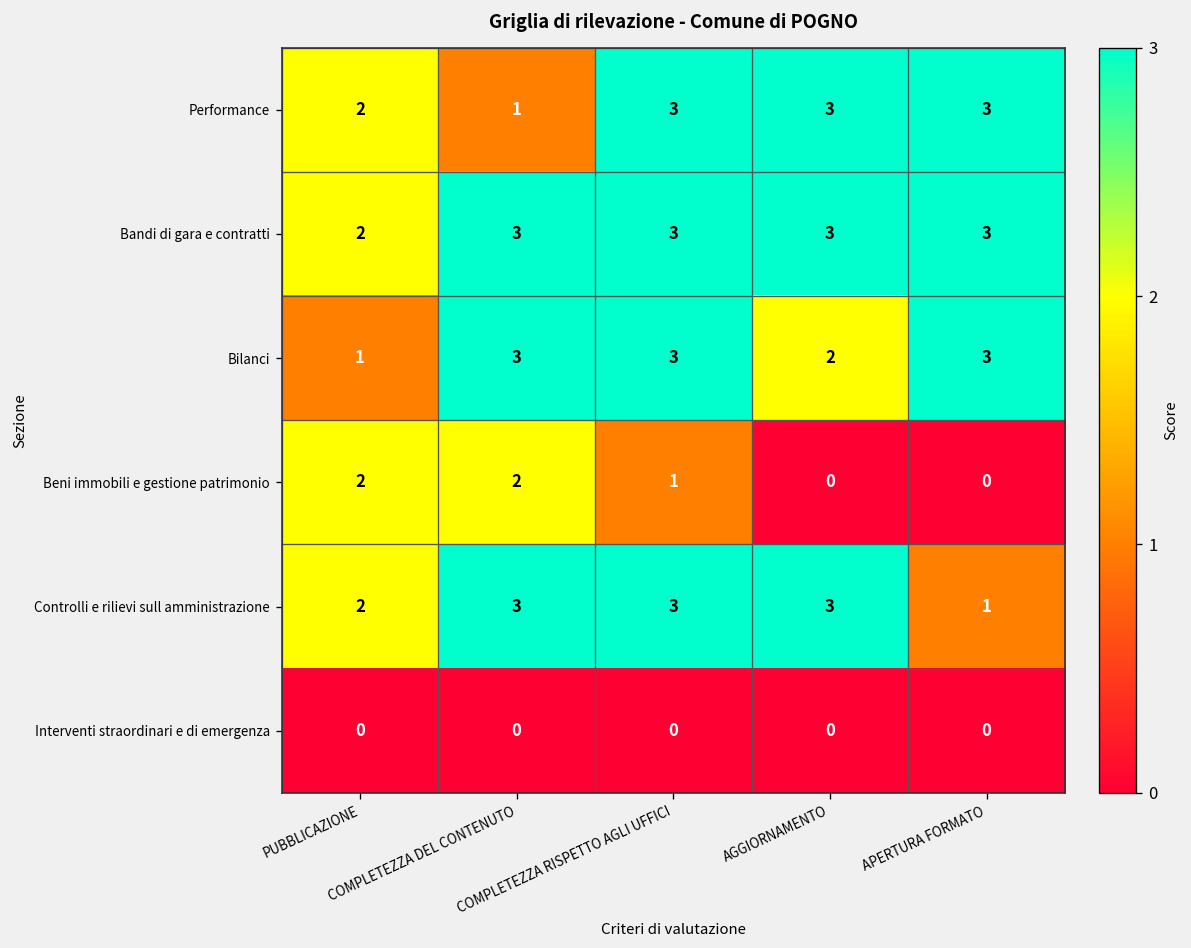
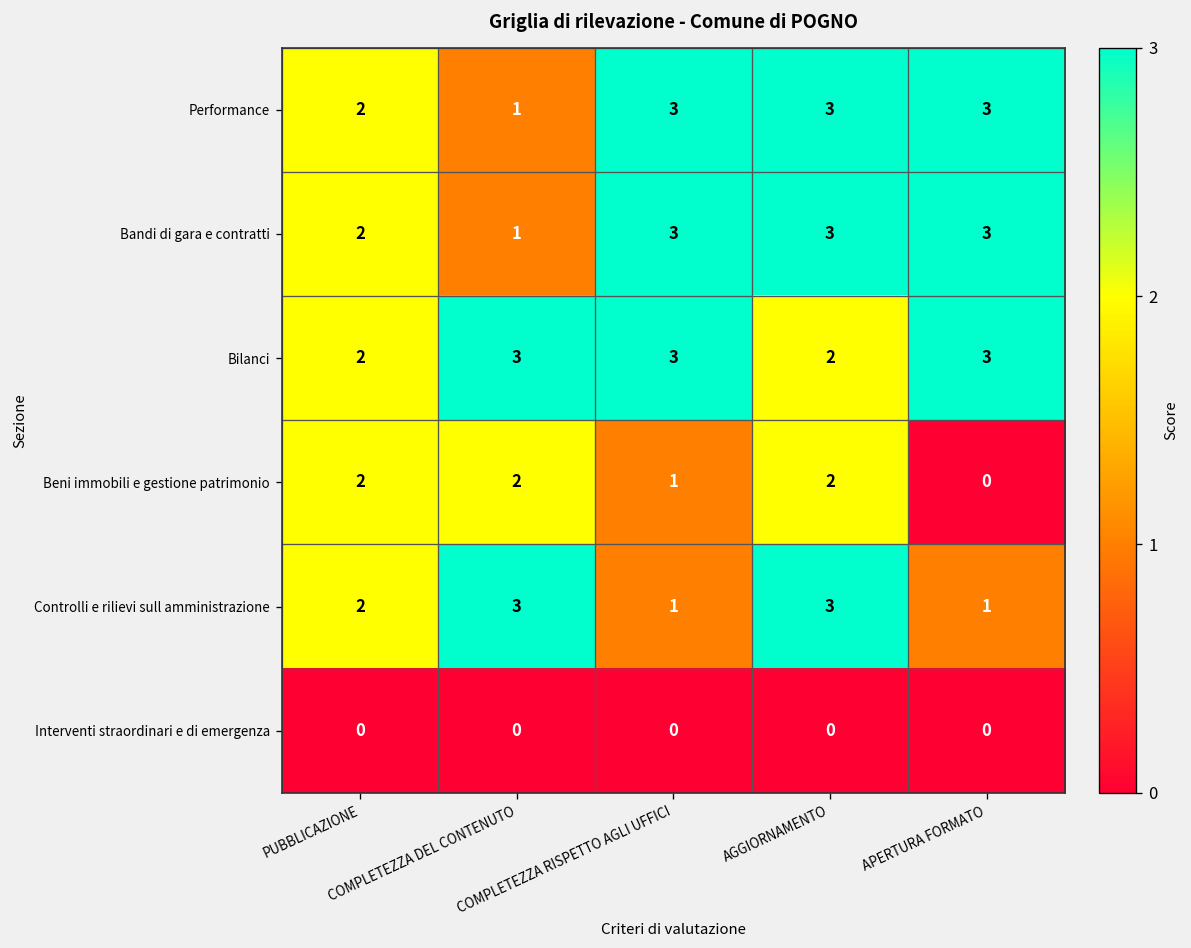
  {
    "Performance": {
      "PUBBLICAZIONE": 2,
      "COMPLETEZZA DEL CONTENUTO": 1,
      "COMPLETEZZA RISPETTO AGLI UFFICI": 3,
      "AGGIORNAMENTO": 3,
      "APERTURA FORMATO": 3
    },
    "Bandi di gara e contratti": {
      "PUBBLICAZIONE": 2,
-     "COMPLETEZZA DEL CONTENUTO": 3,
+     "COMPLETEZZA DEL CONTENUTO": 1,
      "COMPLETEZZA RISPETTO AGLI UFFICI": 3,
      "AGGIORNAMENTO": 3,
      "APERTURA FORMATO": 3
    },
    "Bilanci": {
-     "PUBBLICAZIONE": 1,
+     "PUBBLICAZIONE": 2,
      "COMPLETEZZA DEL CONTENUTO": 3,
      "COMPLETEZZA RISPETTO AGLI UFFICI": 3,
      "AGGIORNAMENTO": 2,
      "APERTURA FORMATO": 3
    },
    "Beni immobili e gestione patrimonio": {
      "PUBBLICAZIONE": 2,
      "COMPLETEZZA DEL CONTENUTO": 2,
      "COMPLETEZZA RISPETTO AGLI UFFICI": 1,
-     "AGGIORNAMENTO": 0,
+     "AGGIORNAMENTO": 2,
      "APERTURA FORMATO": 0
    },
    "Controlli e rilievi sull amministrazione": {
      "PUBBLICAZIONE": 2,
      "COMPLETEZZA DEL CONTENUTO": 3,
-     "COMPLETEZZA RISPETTO AGLI UFFICI": 3,
+     "COMPLETEZZA RISPETTO AGLI UFFICI": 1,
      "AGGIORNAMENTO": 3,
      "APERTURA FORMATO": 1
    },
    "Interventi straordinari e di emergenza": {
      "PUBBLICAZIONE": 0,
      "COMPLETEZZA DEL CONTENUTO": 0,
      "COMPLETEZZA RISPETTO AGLI UFFICI": 0,
      "AGGIORNAMENTO": 0,
      "APERTURA FORMATO": 0
    }
  }
